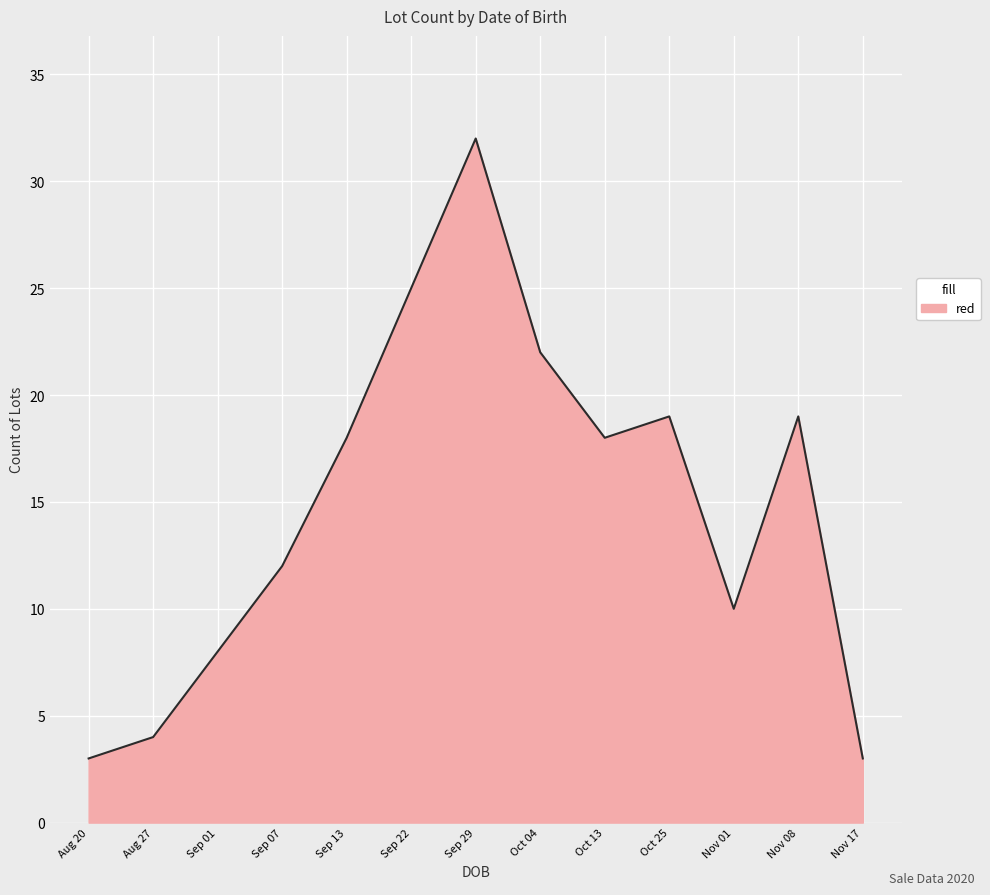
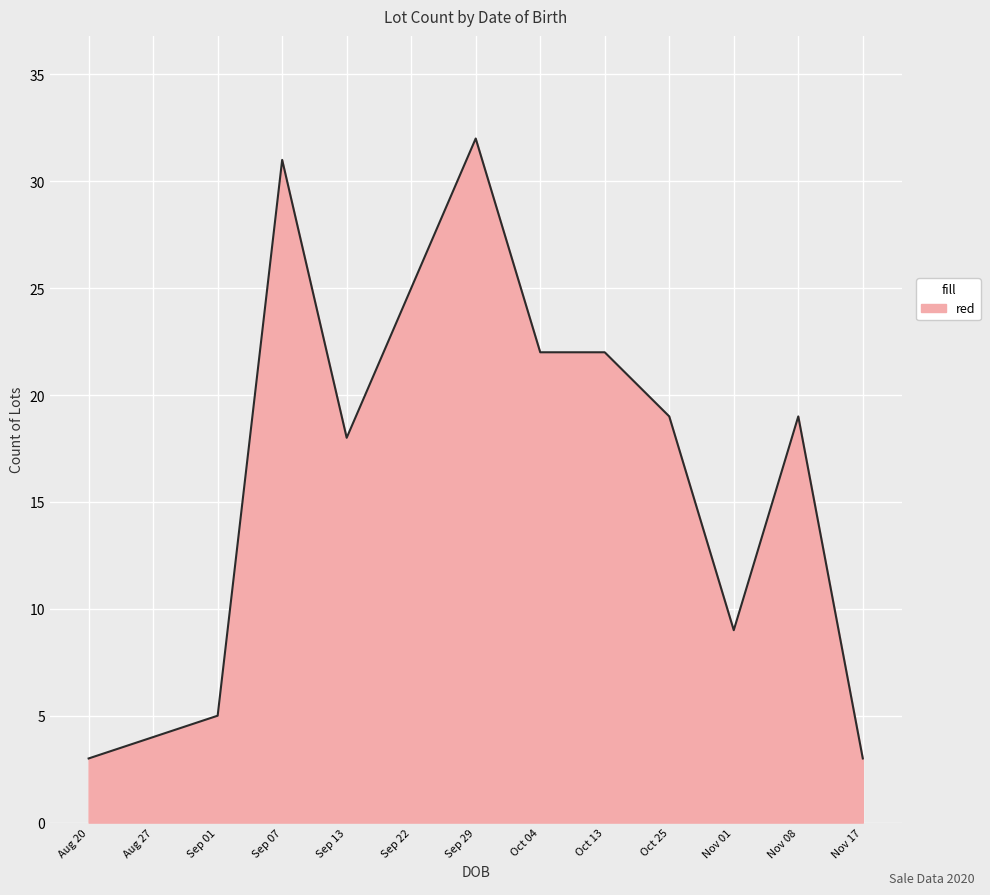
  {
    "Aug 20": 3,
    "Aug 27": 4,
-   "Sep 01": 8,
-   "Sep 07": 12,
+   "Sep 01": 5,
+   "Sep 07": 31,
    "Sep 13": 18,
    "Sep 22": 25,
    "Sep 29": 32,
    "Oct 04": 22,
-   "Oct 13": 18,
+   "Oct 13": 22,
    "Oct 25": 19,
-   "Nov 01": 10,
+   "Nov 01": 9,
    "Nov 08": 19,
    "Nov 17": 3
  }
